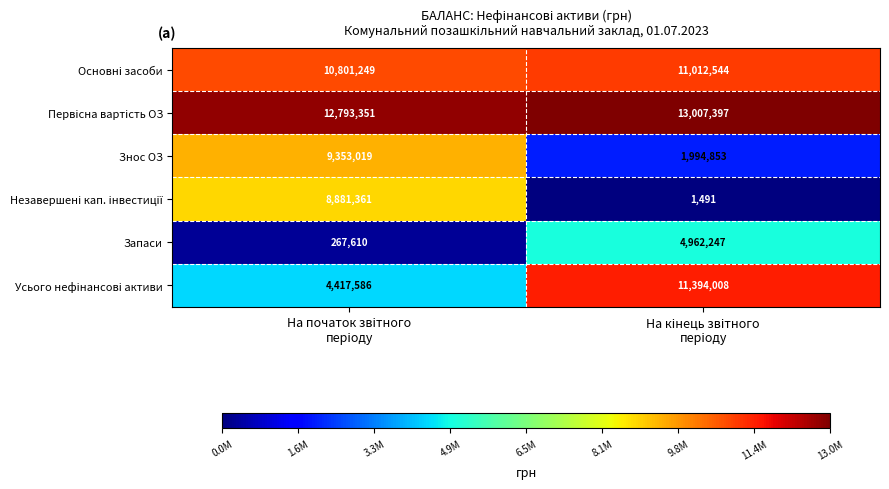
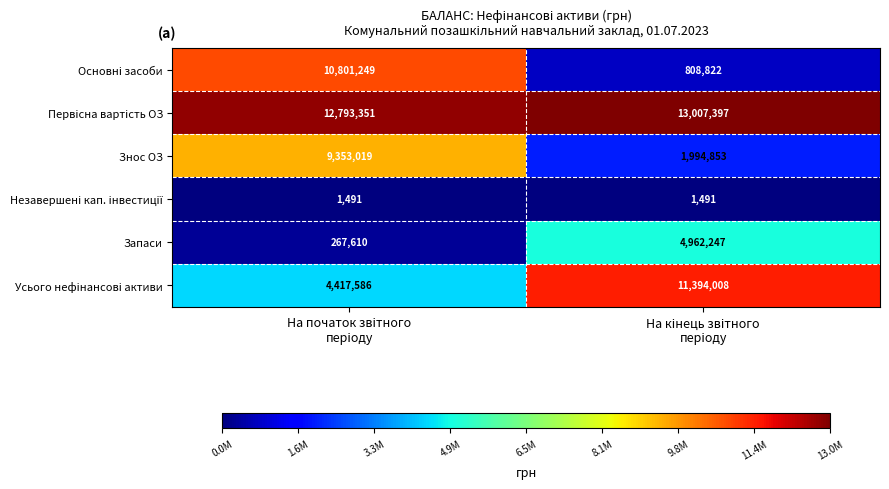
  {
    "Основні засоби": {
      "На початок звітного періоду": "10,801,249",
-     "На кінець звітного періоду": "11,012,544"
+     "На кінець звітного періоду": "808,822"
    },
    "Первісна вартість ОЗ": {
      "На початок звітного періоду": "12,793,351",
      "На кінець звітного періоду": "13,007,397"
    },
    "Знос ОЗ": {
      "На початок звітного періоду": "9,353,019",
      "На кінець звітного періоду": "1,994,853"
    },
    "Незавершені кап. інвестиції": {
-     "На початок звітного періоду": "8,881,361",
+     "На початок звітного періоду": "1,491",
      "На кінець звітного періоду": "1,491"
    },
    "Запаси": {
      "На початок звітного періоду": "267,610",
      "На кінець звітного періоду": "4,962,247"
    },
    "Усього нефінансові активи": {
      "На початок звітного періоду": "4,417,586",
      "На кінець звітного періоду": "11,394,008"
    }
  }
